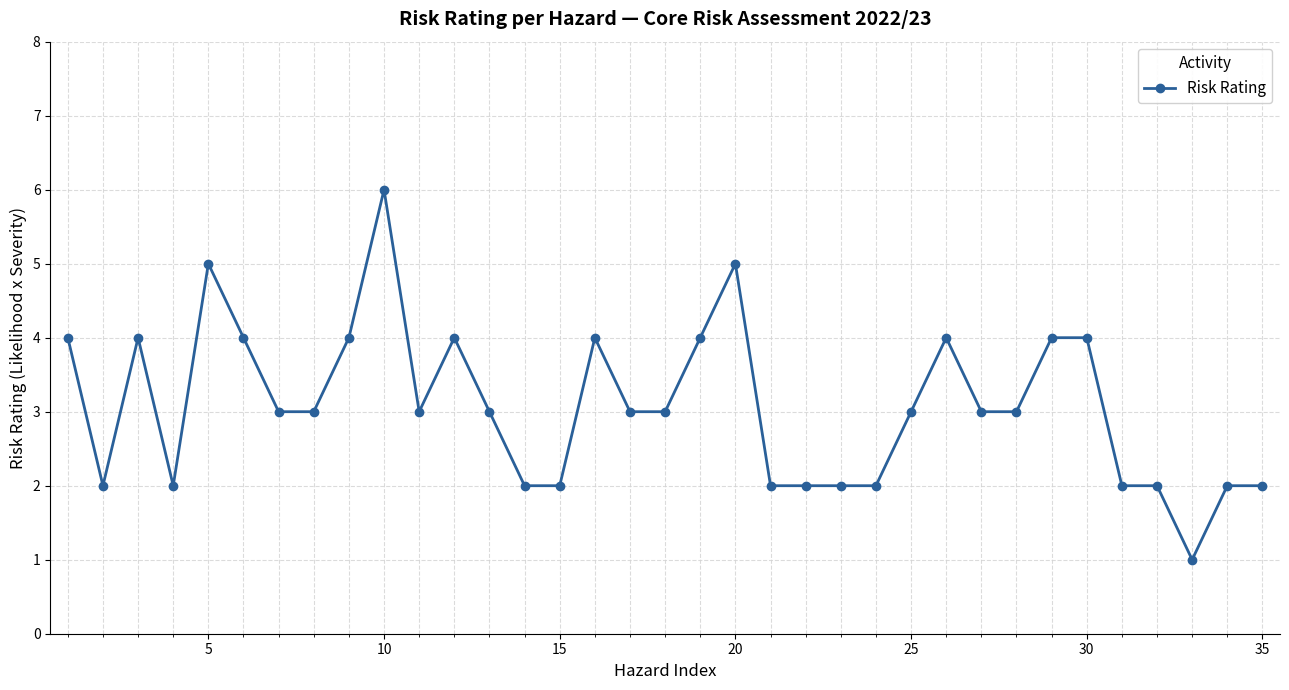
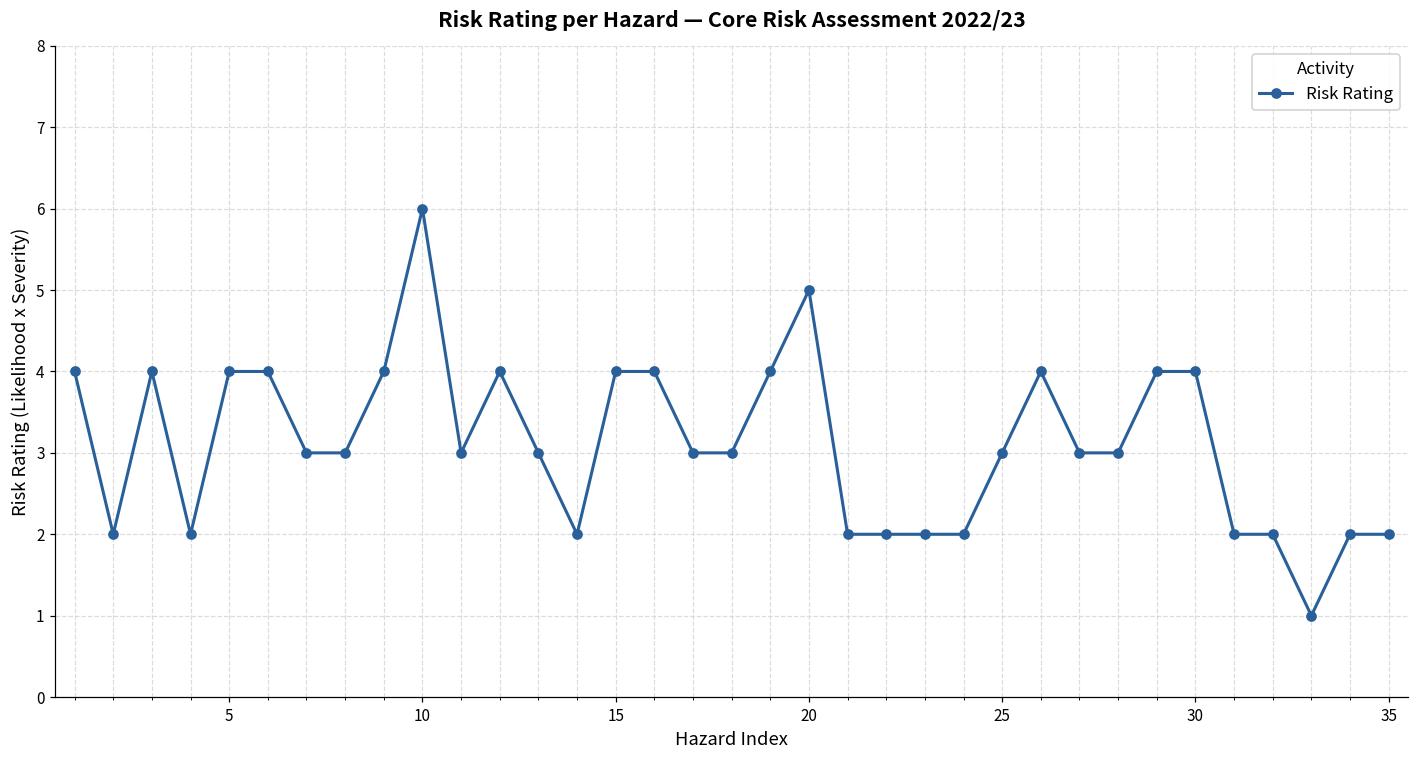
  {
-   "5": 5,
+   "5": 4,
    "10": 6,
-   "15": 2,
+   "15": 4,
    "20": 5,
    "25": 3,
    "30": 4,
    "35": 2
  }
